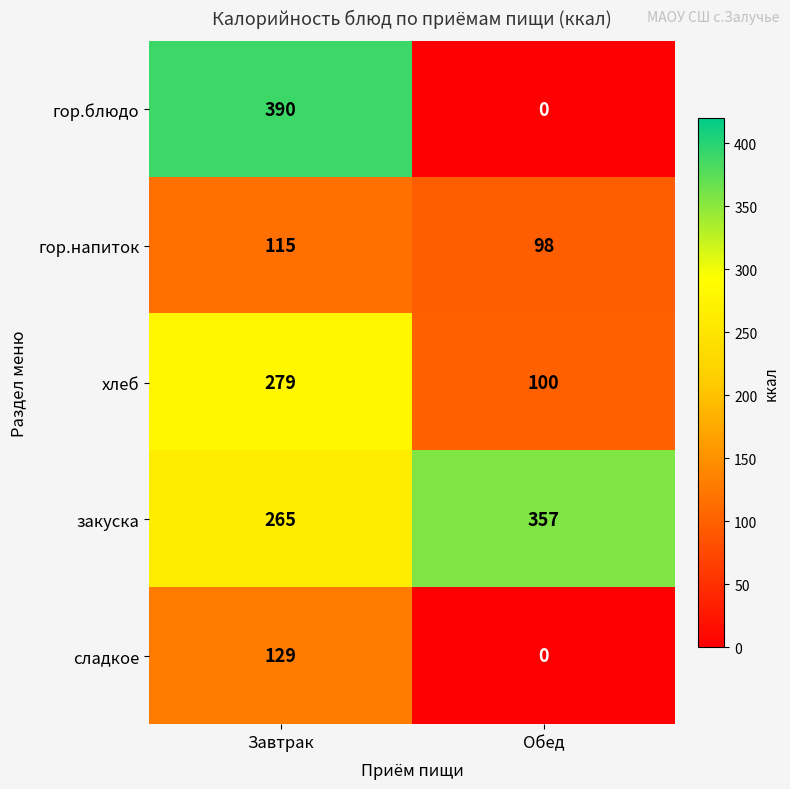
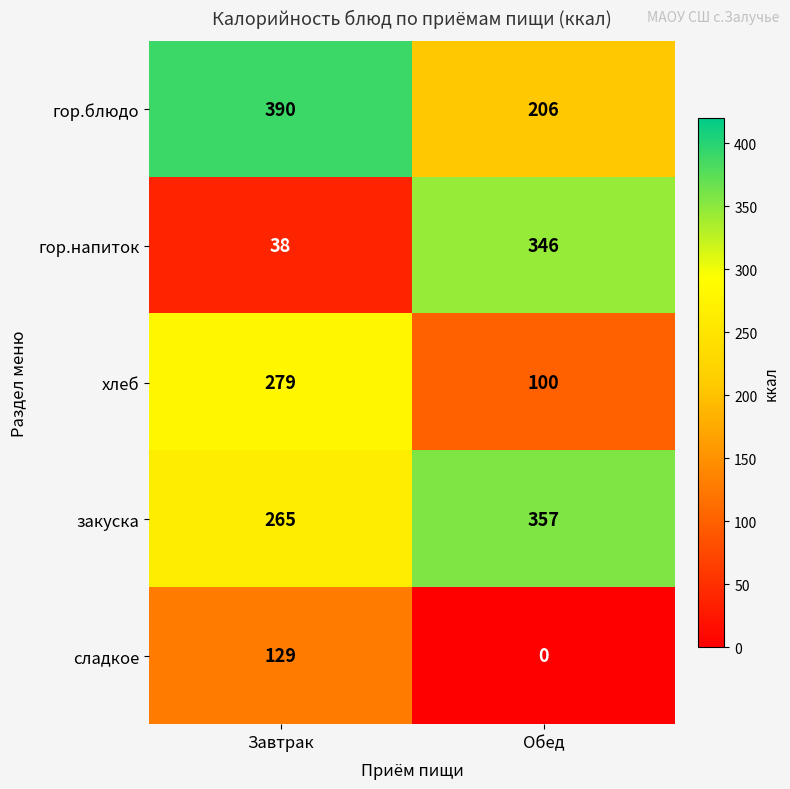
  {
    "гор.блюдо": {
      "Завтрак": 390,
-     "Обед": 0
+     "Обед": 206
    },
    "гор.напиток": {
-     "Завтрак": 115,
-     "Обед": 98
+     "Завтрак": 38,
+     "Обед": 346
    },
    "хлеб": {
      "Завтрак": 279,
      "Обед": 100
    },
    "закуска": {
      "Завтрак": 265,
      "Обед": 357
    },
    "сладкое": {
      "Завтрак": 129,
      "Обед": 0
    }
  }
